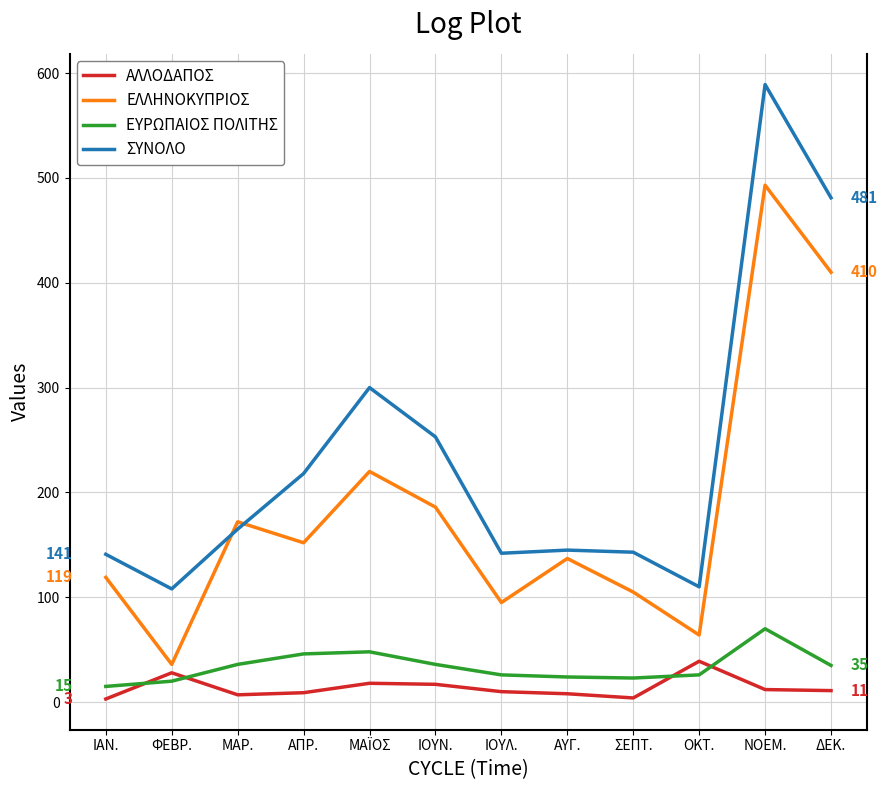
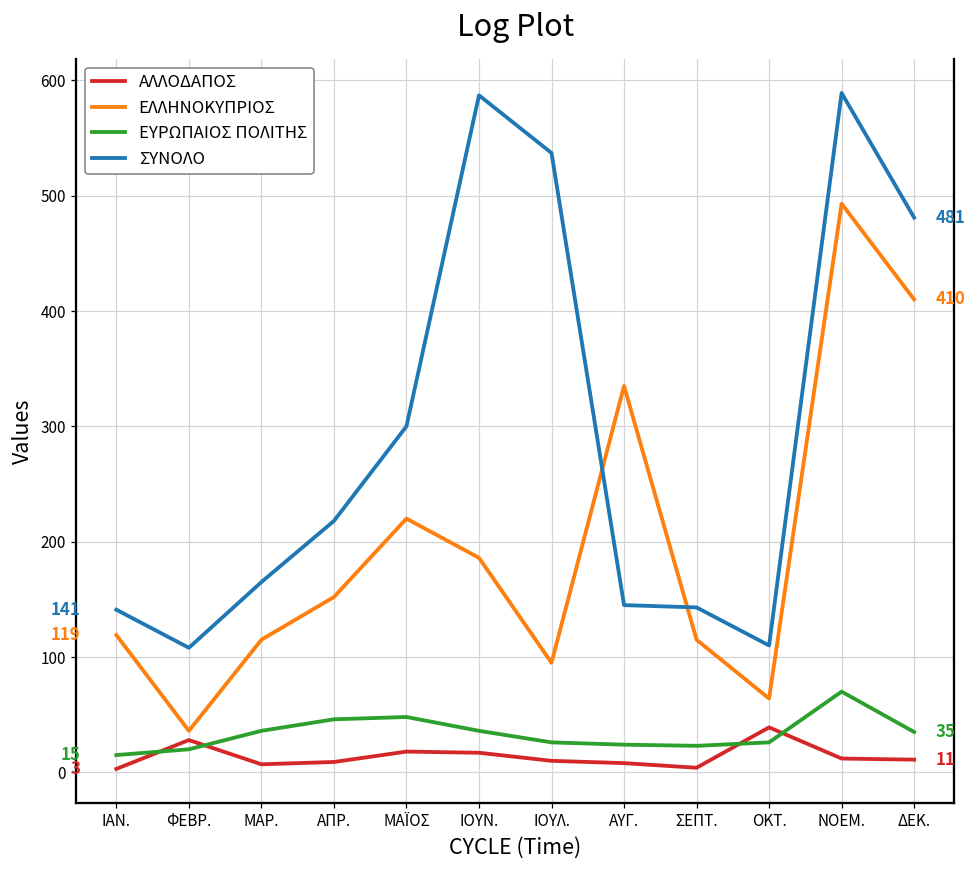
  {
    "ΑΛΛΟΔΑΠΟΣ": {
      "ΔΕΚ.": 11
    },
    "ΕΛΛΗΝΟΚΥΠΡΙΟΣ": {
      "ΙΑΝ.": 119,
      "ΦΕΒΡ.": 36,
-     "ΜΑΡ.": 172,
+     "ΜΑΡ.": 115,
      "ΑΠΡ.": 152,
      "ΜΑΪΟΣ": 220,
      "ΙΟΥΝ.": 186,
      "ΙΟΥΛ.": 95,
-     "ΑΥΓ.": 137,
-     "ΣΕΠΤ.": 105,
+     "ΑΥΓ.": 335,
+     "ΣΕΠΤ.": 115,
      "ΟΚΤ.": 64,
      "ΝΟΕΜ.": 493
    },
    "ΕΥΡΩΠΑΙΟΣ ΠΟΛΙΤΗΣ": {
      "ΔΕΚ.": 35
    },
    "ΣΥΝΟΛΟ": {
      "ΙΑΝ.": 141,
      "ΦΕΒΡ.": 108,
      "ΜΑΡ.": 165,
      "ΑΠΡ.": 218,
      "ΜΑΪΟΣ": 300,
-     "ΙΟΥΝ.": 253,
-     "ΙΟΥΛ.": 142,
+     "ΙΟΥΝ.": 587,
+     "ΙΟΥΛ.": 537,
      "ΑΥΓ.": 145,
      "ΣΕΠΤ.": 143,
      "ΟΚΤ.": 110,
      "ΝΟΕΜ.": 589
    }
  }
